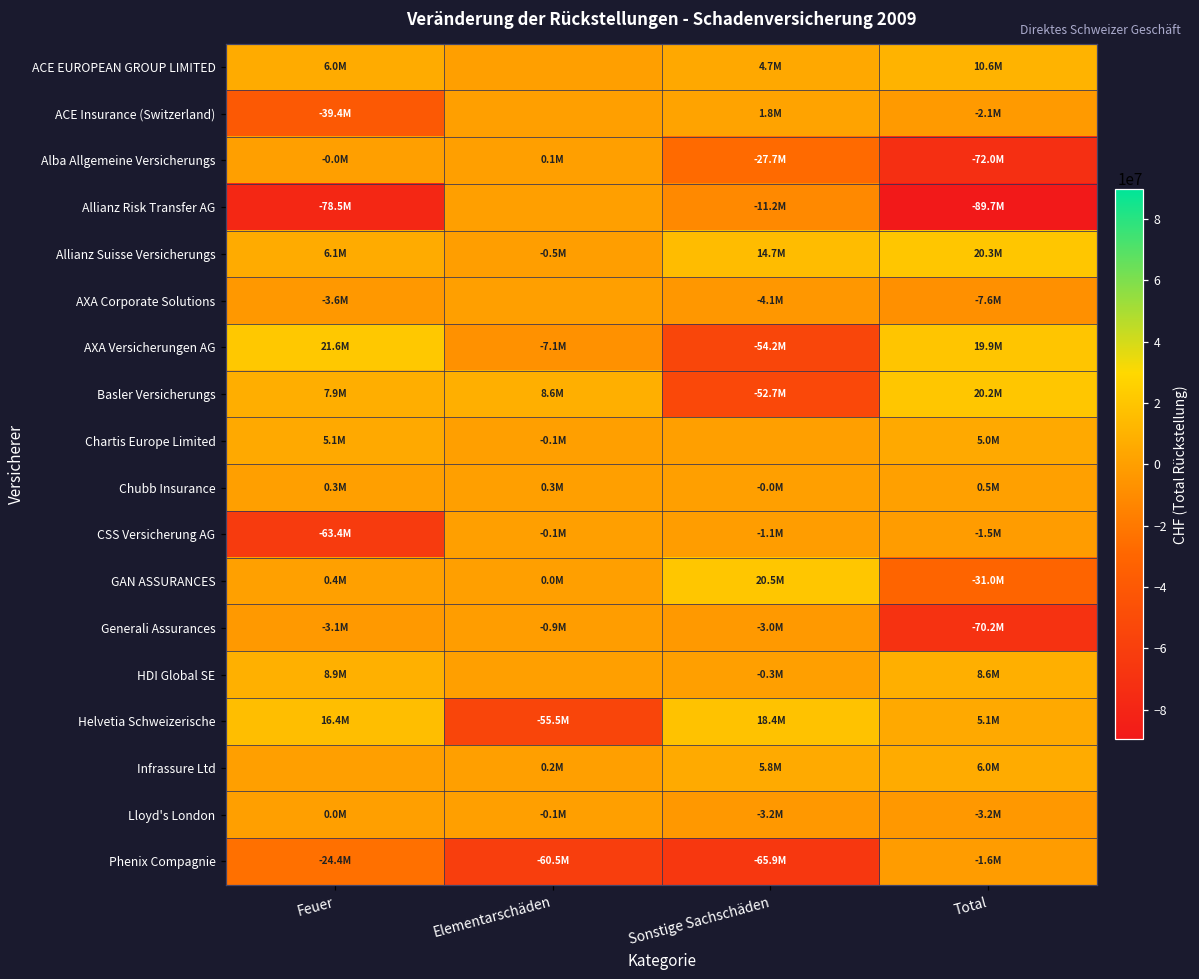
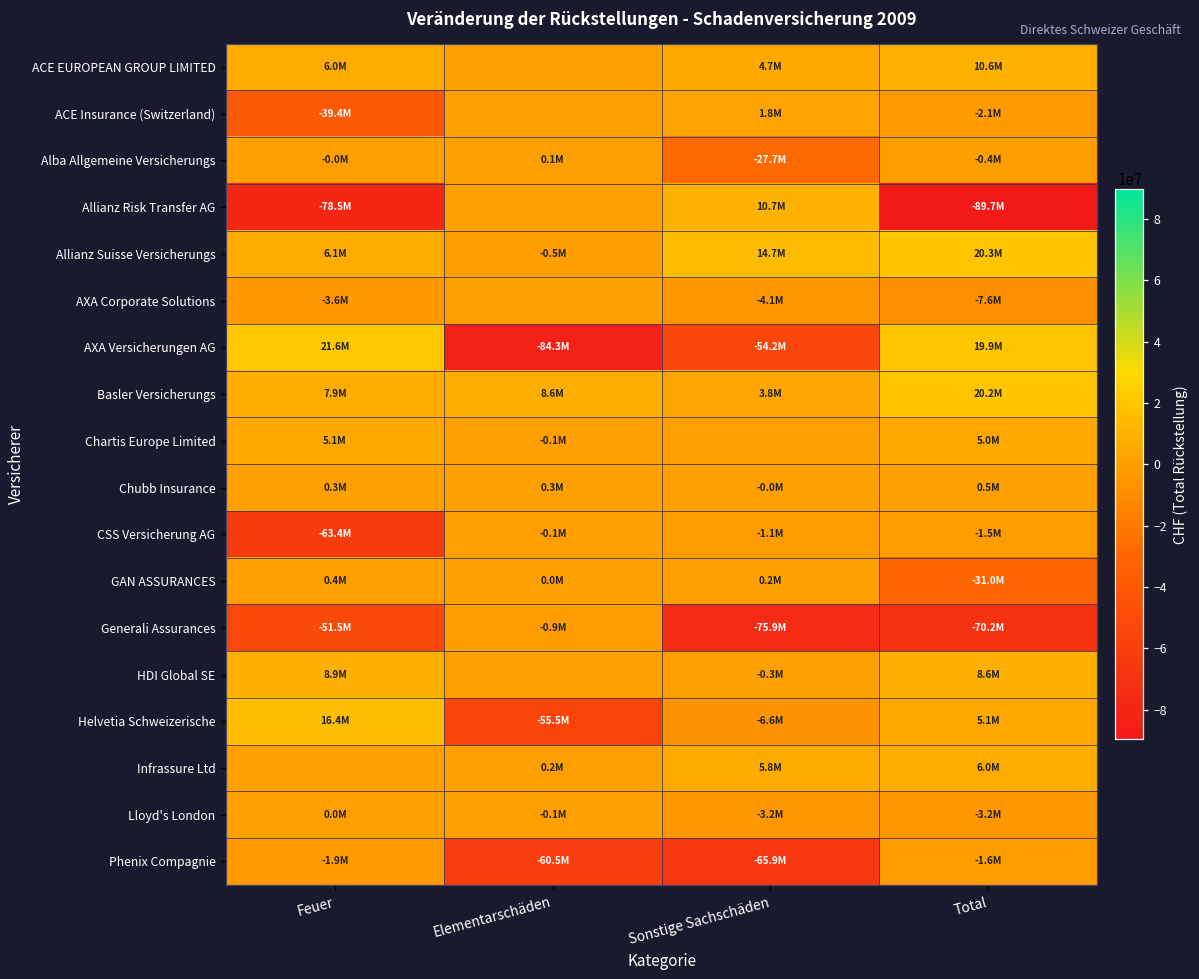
  {
    "ACE EUROPEAN GROUP LIMITED": {
      "Feuer": "6.0M",
      "Sonstige Sachschäden": "4.7M",
      "Total": "10.6M"
    },
    "ACE Insurance (Switzerland)": {
      "Feuer": "-39.4M",
      "Sonstige Sachschäden": "1.8M",
      "Total": "-2.1M"
    },
    "Alba Allgemeine Versicherungs": {
      "Feuer": "-0.0M",
      "Elementarschäden": "0.1M",
      "Sonstige Sachschäden": "-27.7M",
-     "Total": "-72.0M"
+     "Total": "-0.4M"
    },
    "Allianz Risk Transfer AG": {
      "Feuer": "-78.5M",
-     "Sonstige Sachschäden": "-11.2M",
+     "Sonstige Sachschäden": "10.7M",
      "Total": "-89.7M"
    },
    "Allianz Suisse Versicherungs": {
      "Feuer": "6.1M",
      "Elementarschäden": "-0.5M",
      "Sonstige Sachschäden": "14.7M",
      "Total": "20.3M"
    },
    "AXA Corporate Solutions": {
      "Feuer": "-3.6M",
      "Sonstige Sachschäden": "-4.1M",
      "Total": "-7.6M"
    },
    "AXA Versicherungen AG": {
      "Feuer": "21.6M",
-     "Elementarschäden": "-7.1M",
+     "Elementarschäden": "-84.3M",
      "Sonstige Sachschäden": "-54.2M",
      "Total": "19.9M"
    },
    "Basler Versicherungs": {
      "Feuer": "7.9M",
      "Elementarschäden": "8.6M",
-     "Sonstige Sachschäden": "-52.7M",
+     "Sonstige Sachschäden": "3.8M",
      "Total": "20.2M"
    },
    "Chartis Europe Limited": {
      "Feuer": "5.1M",
      "Elementarschäden": "-0.1M",
      "Total": "5.0M"
    },
    "Chubb Insurance": {
      "Feuer": "0.3M",
      "Elementarschäden": "0.3M",
      "Sonstige Sachschäden": "-0.0M",
      "Total": "0.5M"
    },
    "CSS Versicherung AG": {
      "Feuer": "-63.4M",
      "Elementarschäden": "-0.1M",
      "Sonstige Sachschäden": "-1.1M",
      "Total": "-1.5M"
    },
    "GAN ASSURANCES": {
      "Feuer": "0.4M",
      "Elementarschäden": "0.0M",
-     "Sonstige Sachschäden": "20.5M",
+     "Sonstige Sachschäden": "0.2M",
      "Total": "-31.0M"
    },
    "Generali Assurances": {
-     "Feuer": "-3.1M",
+     "Feuer": "-51.5M",
      "Elementarschäden": "-0.9M",
-     "Sonstige Sachschäden": "-3.0M",
+     "Sonstige Sachschäden": "-75.9M",
      "Total": "-70.2M"
    },
    "HDI Global SE": {
      "Feuer": "8.9M",
      "Sonstige Sachschäden": "-0.3M",
      "Total": "8.6M"
    },
    "Helvetia Schweizerische": {
      "Feuer": "16.4M",
      "Elementarschäden": "-55.5M",
-     "Sonstige Sachschäden": "18.4M",
+     "Sonstige Sachschäden": "-6.6M",
      "Total": "5.1M"
    },
    "Infrassure Ltd": {
      "Elementarschäden": "0.2M",
      "Sonstige Sachschäden": "5.8M",
      "Total": "6.0M"
    },
    "Lloyd's London": {
      "Feuer": "0.0M",
      "Elementarschäden": "-0.1M",
      "Sonstige Sachschäden": "-3.2M",
      "Total": "-3.2M"
    },
    "Phenix Compagnie": {
-     "Feuer": "-24.4M",
+     "Feuer": "-1.9M",
      "Elementarschäden": "-60.5M",
      "Sonstige Sachschäden": "-65.9M",
      "Total": "-1.6M"
    }
  }
